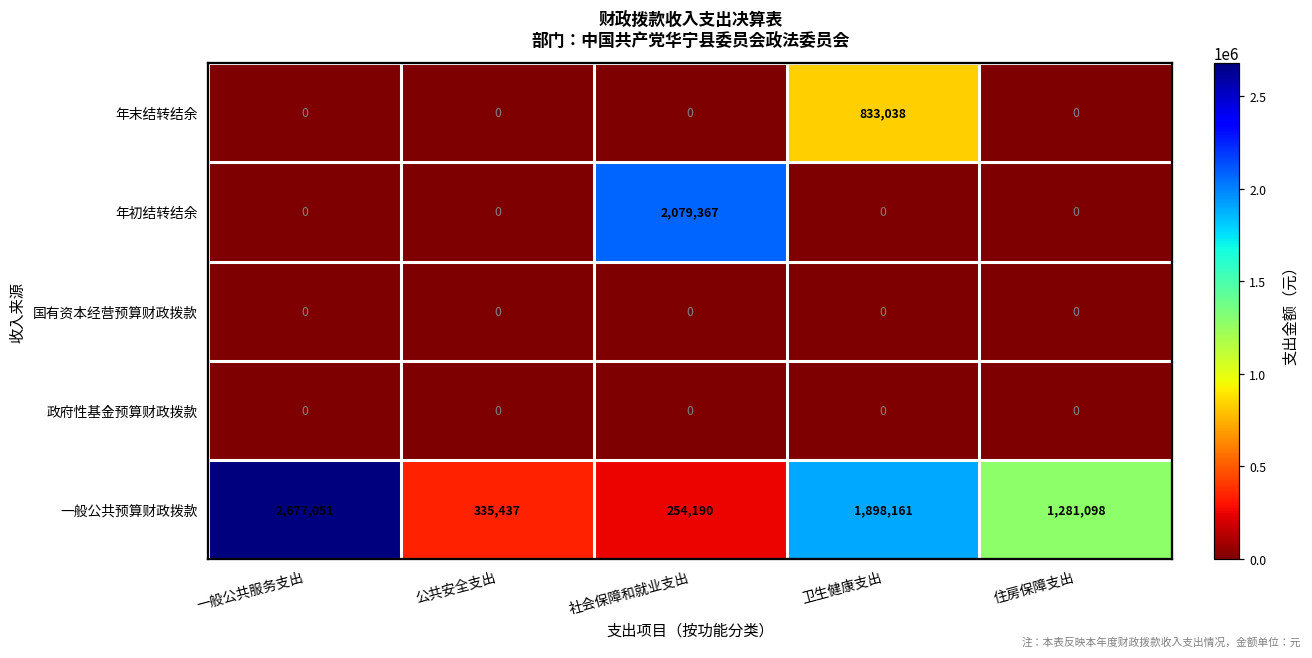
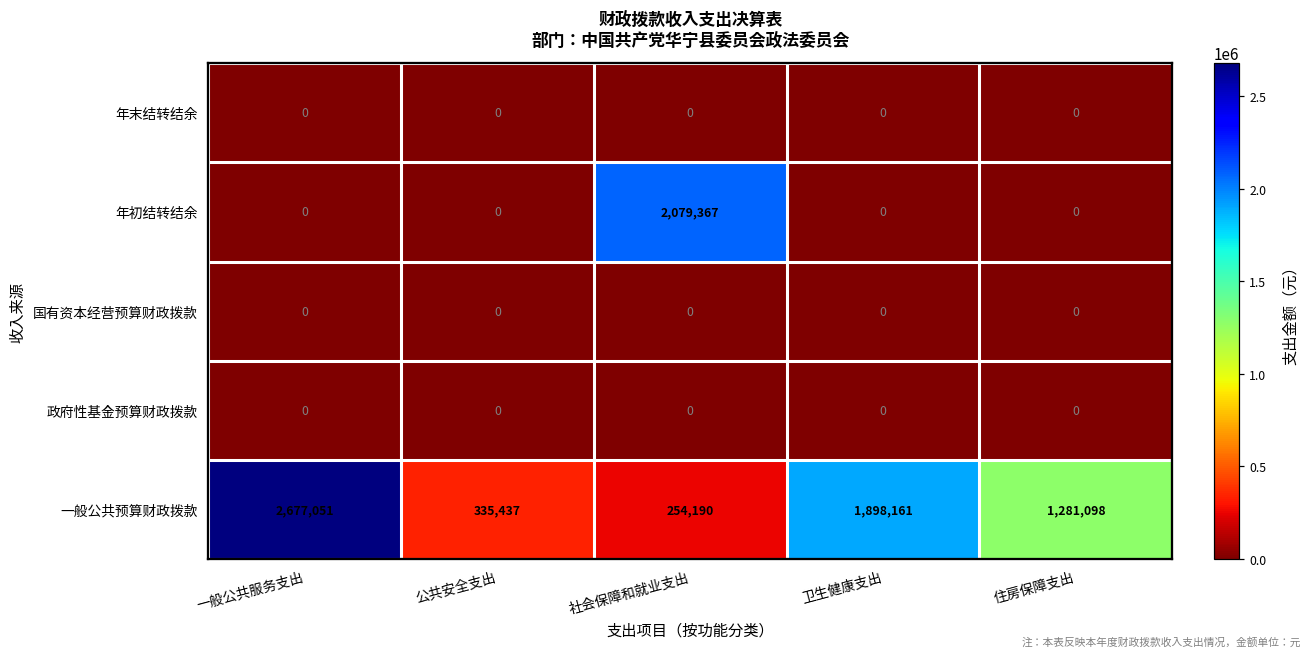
  {
    "年末结转结余": {
      "一般公共服务支出": "0",
      "公共安全支出": "0",
      "社会保障和就业支出": "0",
-     "卫生健康支出": "833,038",
+     "卫生健康支出": "0",
      "住房保障支出": "0"
    },
    "年初结转结余": {
      "一般公共服务支出": "0",
      "公共安全支出": "0",
      "社会保障和就业支出": "2,079,367",
      "卫生健康支出": "0",
      "住房保障支出": "0"
    },
    "国有资本经营预算财政拨款": {
      "一般公共服务支出": "0",
      "公共安全支出": "0",
      "社会保障和就业支出": "0",
      "卫生健康支出": "0",
      "住房保障支出": "0"
    },
    "政府性基金预算财政拨款": {
      "一般公共服务支出": "0",
      "公共安全支出": "0",
      "社会保障和就业支出": "0",
      "卫生健康支出": "0",
      "住房保障支出": "0"
    },
    "一般公共预算财政拨款": {
      "一般公共服务支出": "2,677,051",
      "公共安全支出": "335,437",
      "社会保障和就业支出": "254,190",
      "卫生健康支出": "1,898,161",
      "住房保障支出": "1,281,098"
    }
  }
